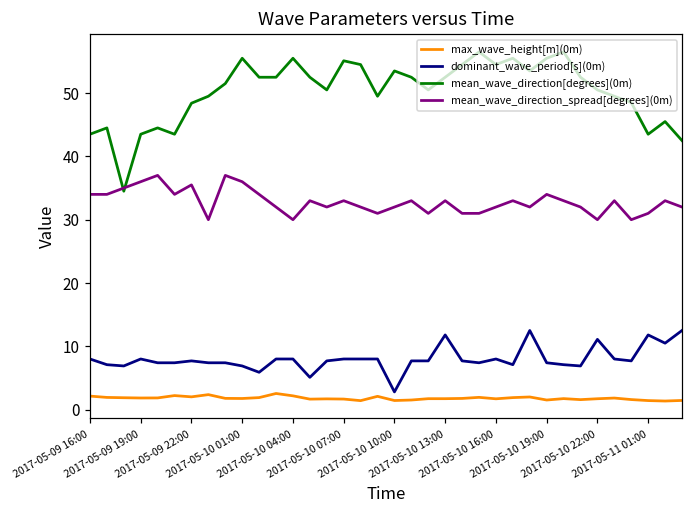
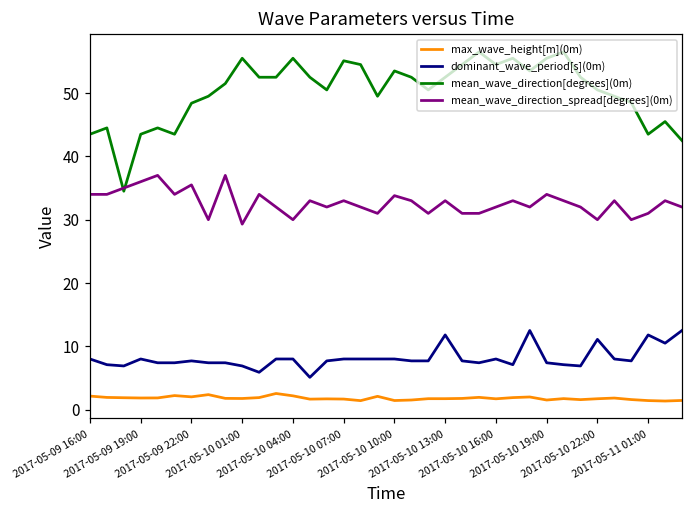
  {
    "max_wave_height[m](0m)": {
      "2017-05-09 16:00": 2,
      "2017-05-09 19:00": 2,
      "2017-05-09 22:00": 2,
      "2017-05-10 01:00": 2,
      "2017-05-10 04:00": 2,
      "2017-05-10 07:00": 2,
      "2017-05-10 10:00": 1,
      "2017-05-10 13:00": 2,
      "2017-05-10 16:00": 2,
      "2017-05-10 19:00": 2,
      "2017-05-10 22:00": 2,
      "2017-05-11 01:00": 1
    },
    "dominant_wave_period[s](0m)": {
      "2017-05-09 16:00": 8,
      "2017-05-09 19:00": 8,
      "2017-05-09 22:00": 8,
      "2017-05-10 01:00": 7,
      "2017-05-10 04:00": 8,
      "2017-05-10 07:00": 8,
-     "2017-05-10 10:00": 3,
+     "2017-05-10 10:00": 8,
      "2017-05-10 13:00": 12,
      "2017-05-10 16:00": 8,
      "2017-05-10 19:00": 7,
      "2017-05-10 22:00": 11,
      "2017-05-11 01:00": 12
    },
    "mean_wave_direction[degrees](0m)": {
      "2017-05-09 16:00": 44,
      "2017-05-09 19:00": 44,
      "2017-05-09 22:00": 48,
      "2017-05-10 01:00": 56,
      "2017-05-10 04:00": 56,
      "2017-05-10 07:00": 55,
      "2017-05-10 10:00": 54,
      "2017-05-11 01:00": 44
    },
    "mean_wave_direction_spread[degrees](0m)": {
      "2017-05-09 16:00": 34,
      "2017-05-09 19:00": 36,
      "2017-05-09 22:00": 36,
-     "2017-05-10 01:00": 36,
+     "2017-05-10 01:00": 29,
      "2017-05-10 04:00": 30,
      "2017-05-10 07:00": 33,
-     "2017-05-10 10:00": 32,
+     "2017-05-10 10:00": 34,
      "2017-05-10 13:00": 33,
      "2017-05-10 16:00": 32,
      "2017-05-10 19:00": 34,
      "2017-05-10 22:00": 30,
      "2017-05-11 01:00": 31
    }
  }
